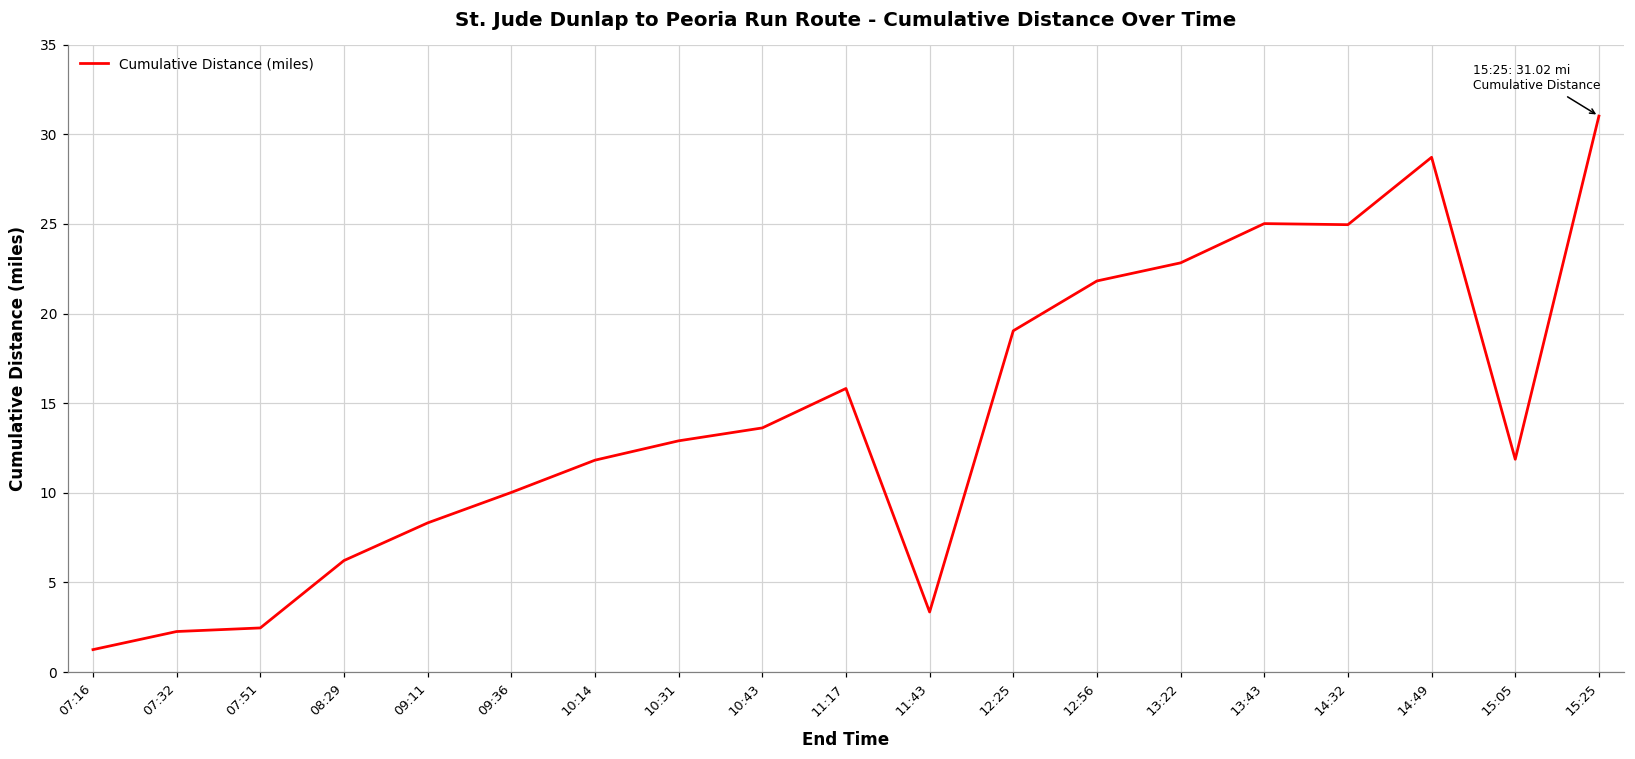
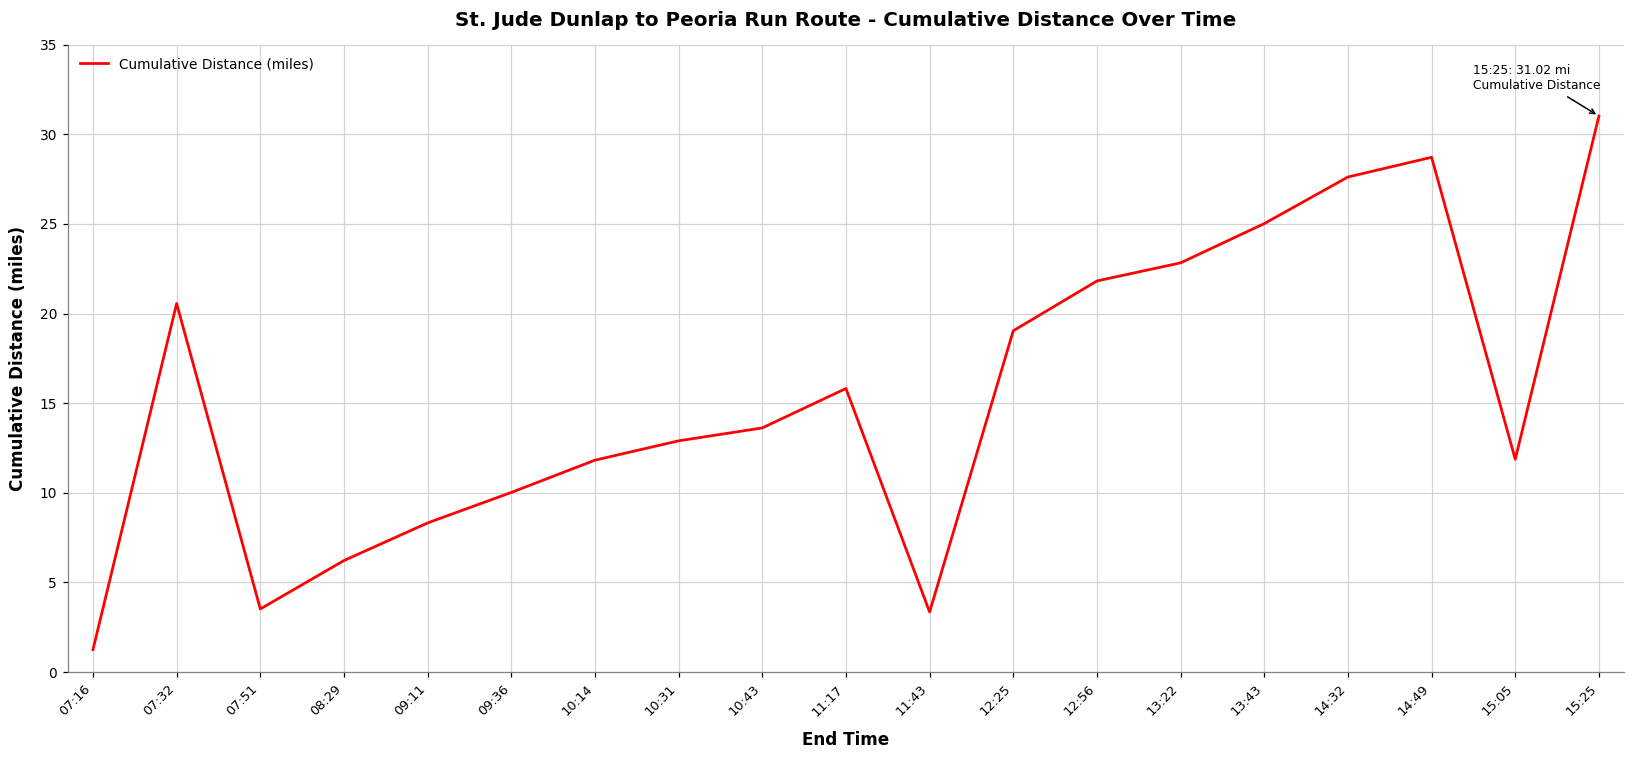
  {
    "07:16": 1.3,
-   "07:32": 2.3,
-   "07:51": 2.5,
+   "07:32": 20.6,
+   "07:51": 3.5,
    "08:29": 6.2,
    "09:11": 8.3,
    "09:36": 10.0,
    "10:14": 11.8,
    "10:31": 12.9,
    "10:43": 13.6,
    "11:17": 15.8,
    "11:43": 3.4,
    "12:25": 19.0,
    "12:56": 21.8,
    "13:22": 22.8,
    "13:43": 25.0,
-   "14:32": 25.0,
+   "14:32": 27.6,
    "14:49": 28.7,
    "15:05": 11.9
  }
